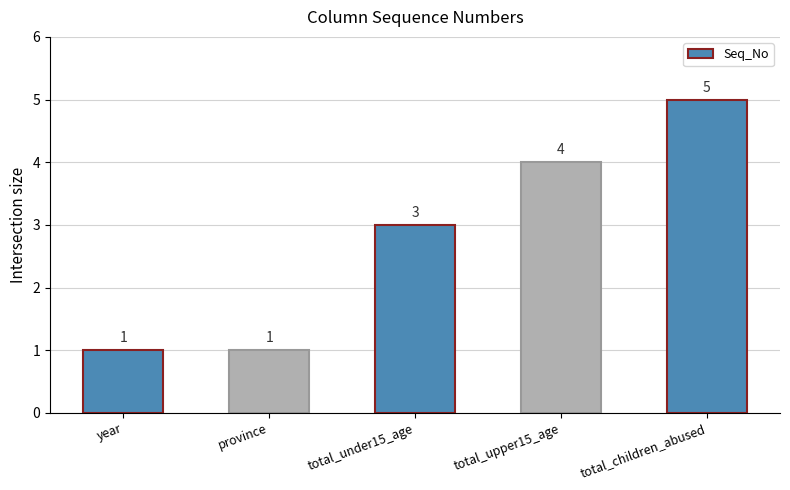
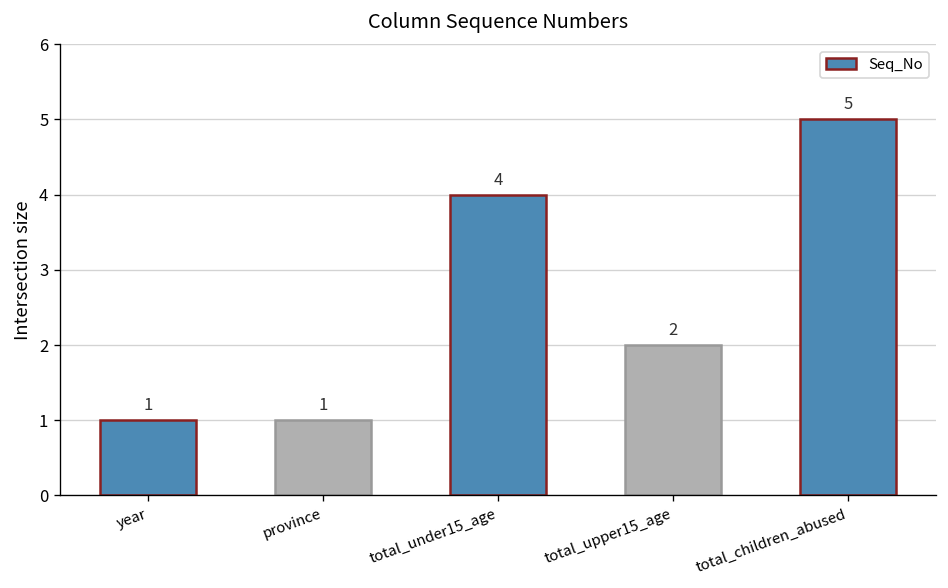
  {
    "year": 1,
    "province": 1,
-   "total_under15_age": 3,
-   "total_upper15_age": 4,
+   "total_under15_age": 4,
+   "total_upper15_age": 2,
    "total_children_abused": 5
  }
